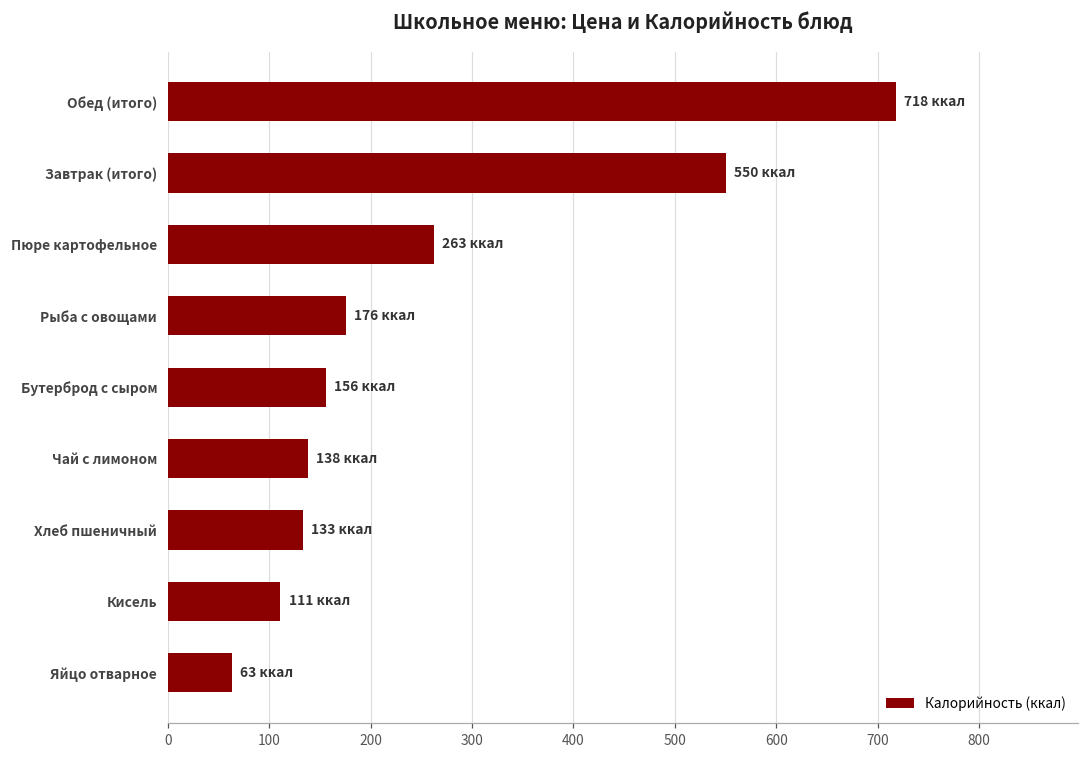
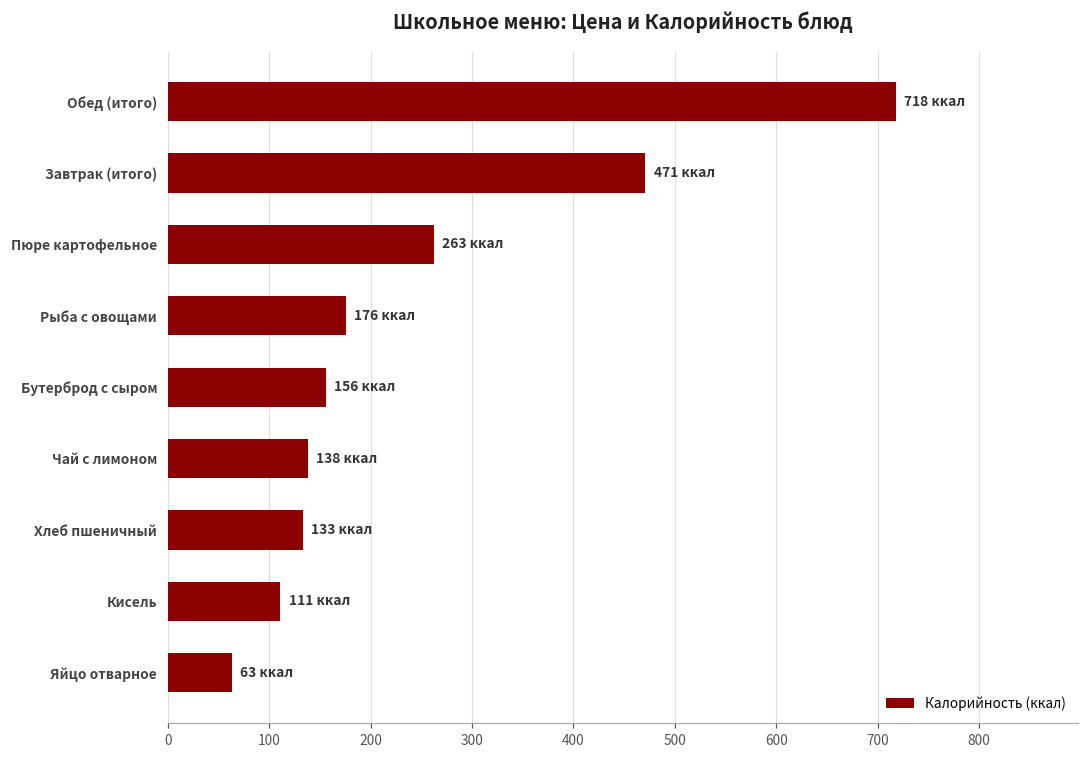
  {
    "Обед (итого)": 718,
-   "Завтрак (итого)": 550,
+   "Завтрак (итого)": 471,
    "Пюре картофельное": 263,
    "Рыба с овощами": 176,
    "Бутерброд с сыром": 156,
    "Чай с лимоном": 138,
    "Хлеб пшеничный": 133,
    "Кисель": 111,
    "Яйцо отварное": 63
  }
